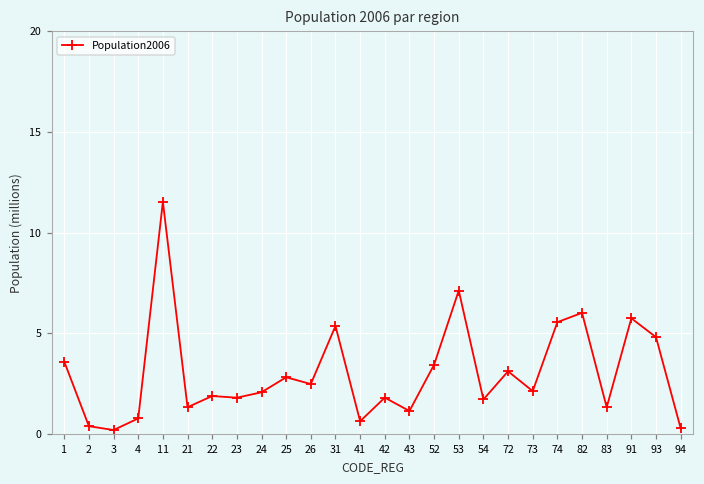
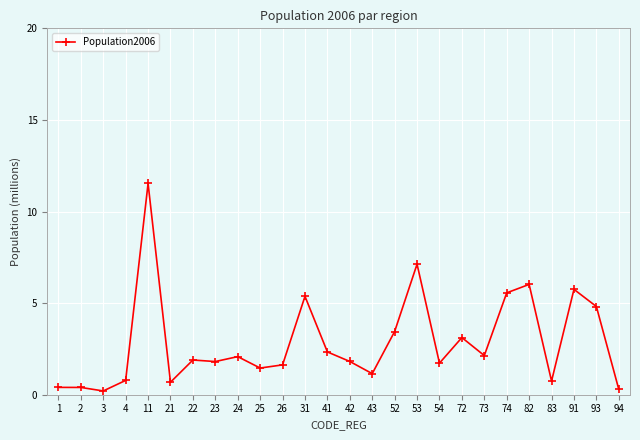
  {
-   "1": 3.6,
+   "1": 0.4,
    "2": 0.4,
    "3": 0.2,
    "4": 0.8,
    "11": 11.5,
-   "21": 1.3,
+   "21": 0.7,
    "22": 1.9,
    "23": 1.8,
    "24": 2.1,
-   "25": 2.8,
-   "26": 2.5,
+   "25": 1.5,
+   "26": 1.6,
    "31": 5.4,
-   "41": 0.6,
+   "41": 2.3,
    "42": 1.8,
    "43": 1.2,
    "52": 3.5,
    "53": 7.1,
    "54": 1.7,
    "72": 3.1,
    "73": 2.1,
    "74": 5.6,
    "82": 6.0,
-   "83": 1.3,
+   "83": 0.7,
    "91": 5.8,
    "93": 4.8,
    "94": 0.3
  }
